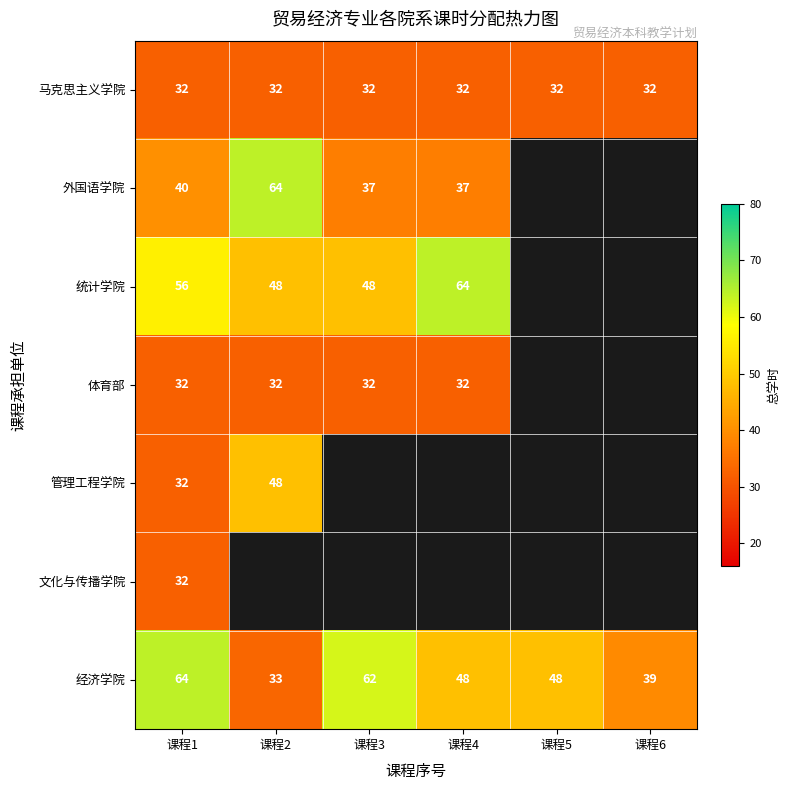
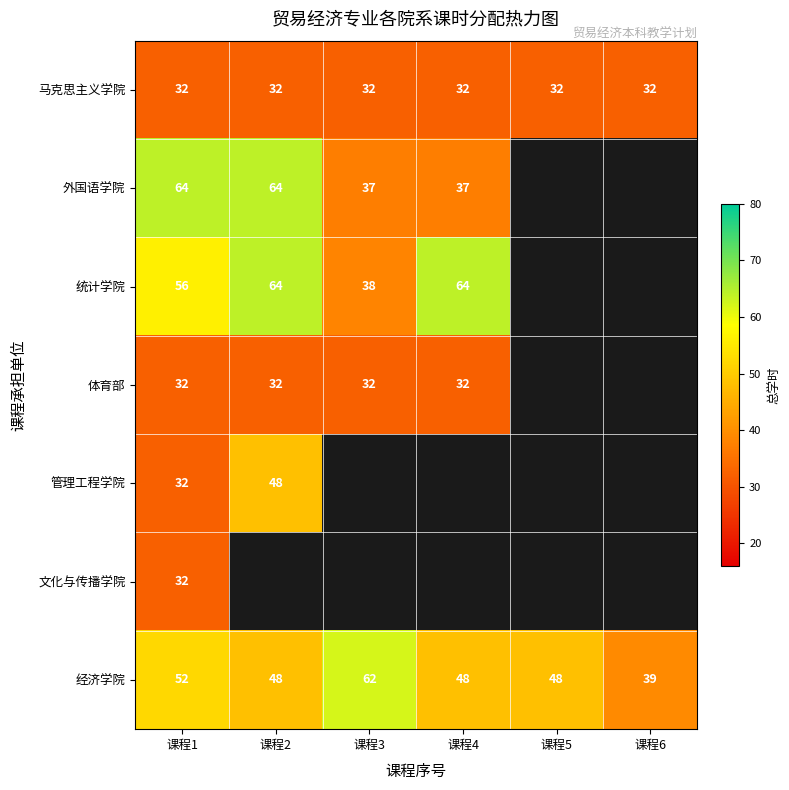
  {
    "马克思主义学院": {
      "课程1": 32,
      "课程2": 32,
      "课程3": 32,
      "课程4": 32,
      "课程5": 32,
      "课程6": 32
    },
    "外国语学院": {
-     "课程1": 40,
+     "课程1": 64,
      "课程2": 64,
      "课程3": 37,
      "课程4": 37
    },
    "统计学院": {
      "课程1": 56,
-     "课程2": 48,
-     "课程3": 48,
+     "课程2": 64,
+     "课程3": 38,
      "课程4": 64
    },
    "体育部": {
      "课程1": 32,
      "课程2": 32,
      "课程3": 32,
      "课程4": 32
    },
    "管理工程学院": {
      "课程1": 32,
      "课程2": 48
    },
    "文化与传播学院": {
      "课程1": 32
    },
    "经济学院": {
-     "课程1": 64,
-     "课程2": 33,
+     "课程1": 52,
+     "课程2": 48,
      "课程3": 62,
      "课程4": 48,
      "课程5": 48,
      "课程6": 39
    }
  }
